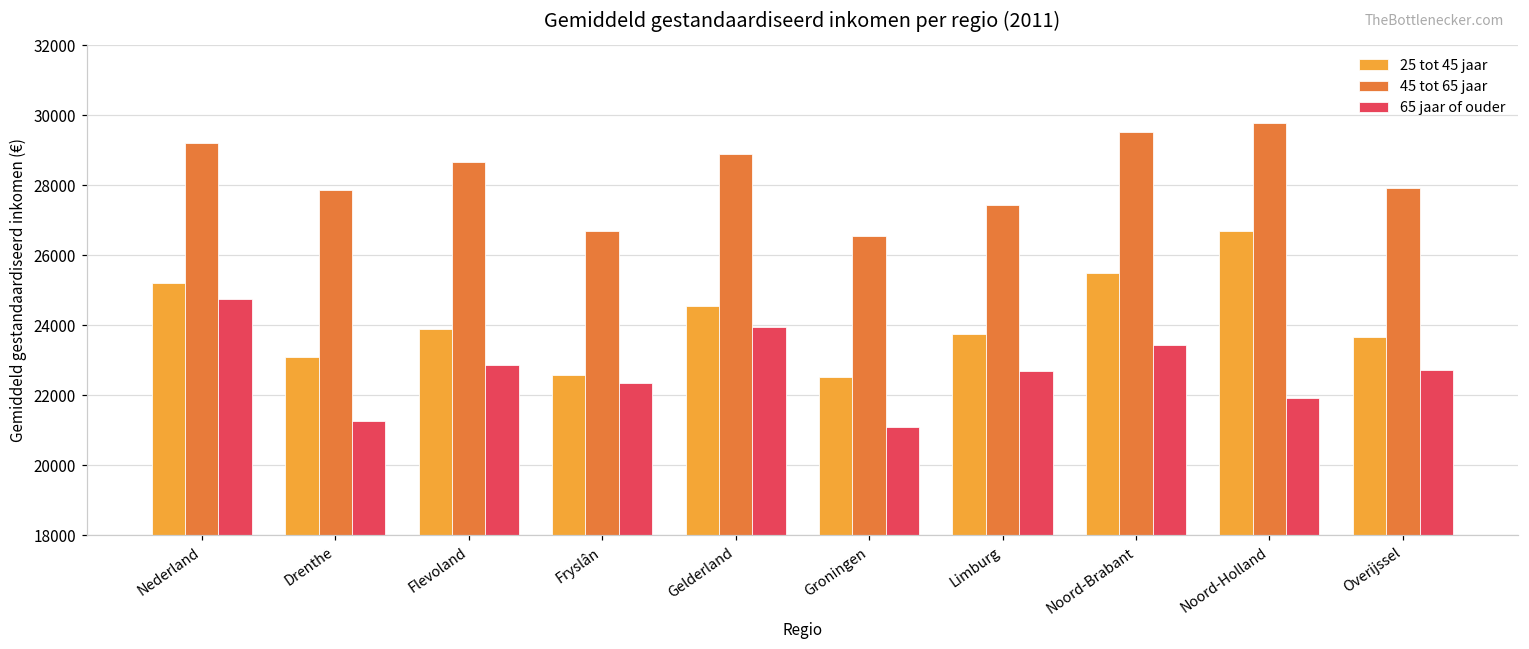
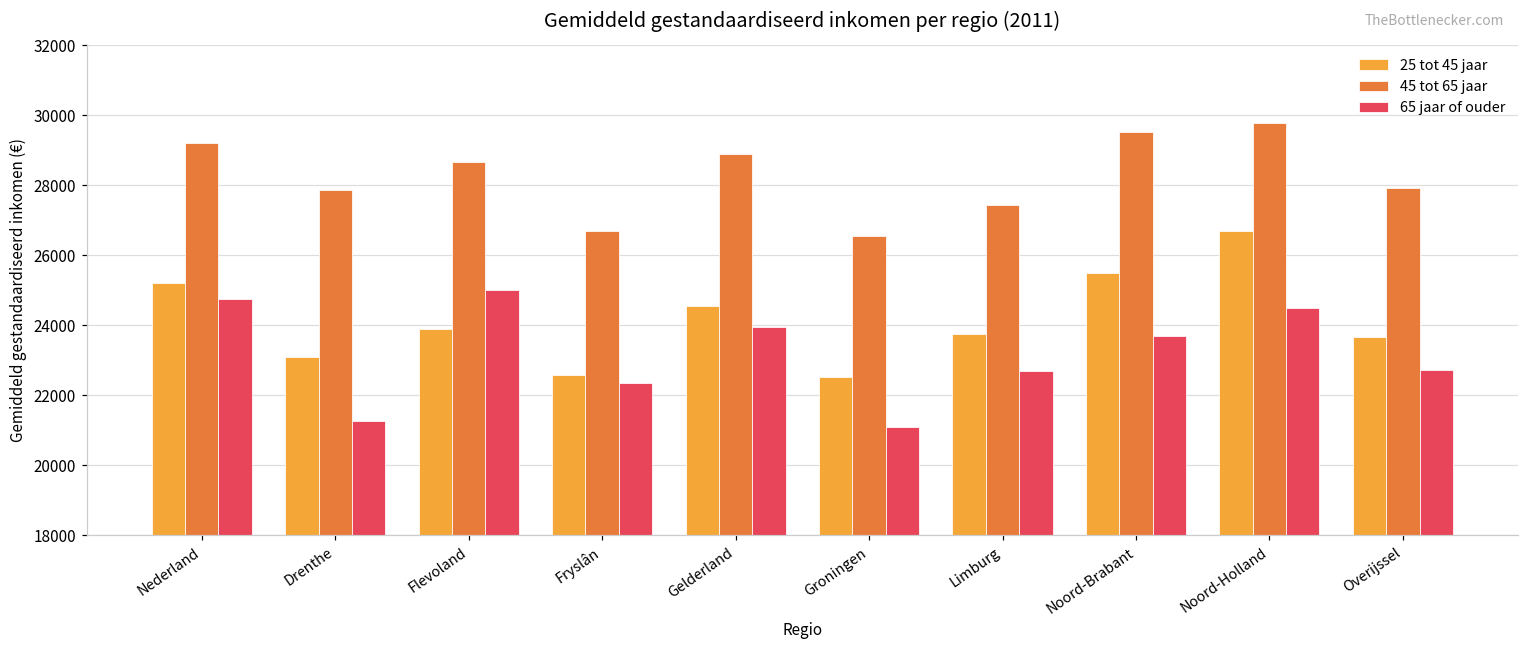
  {
    "65 jaar of ouder": {
      "Nederland": 24700,
      "Drenthe": 21300,
-     "Flevoland": 22900,
+     "Flevoland": 25000,
      "Fryslân": 22300,
      "Gelderland": 24000,
      "Groningen": 21100,
      "Limburg": 22700,
-     "Noord-Brabant": 23400,
-     "Noord-Holland": 21900,
+     "Noord-Brabant": 23700,
+     "Noord-Holland": 24500,
      "Overijssel": 22700
    }
  }
